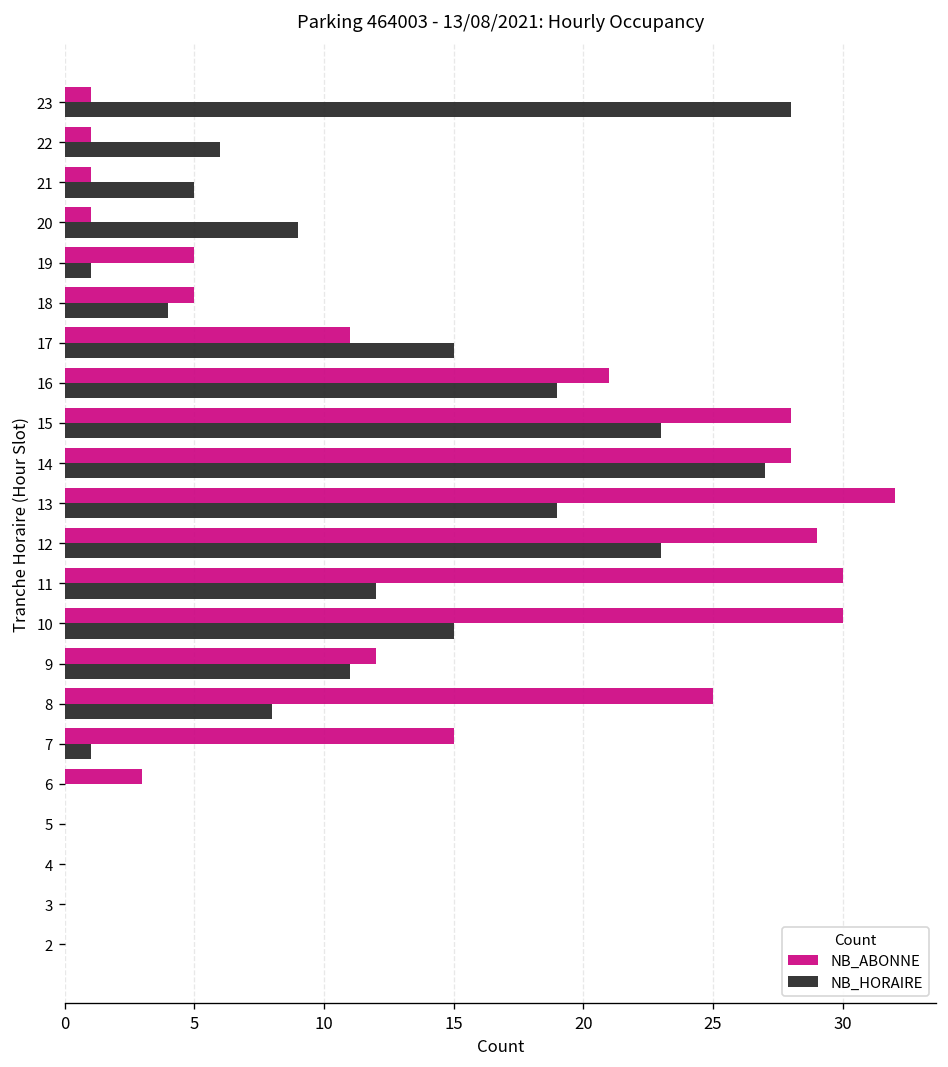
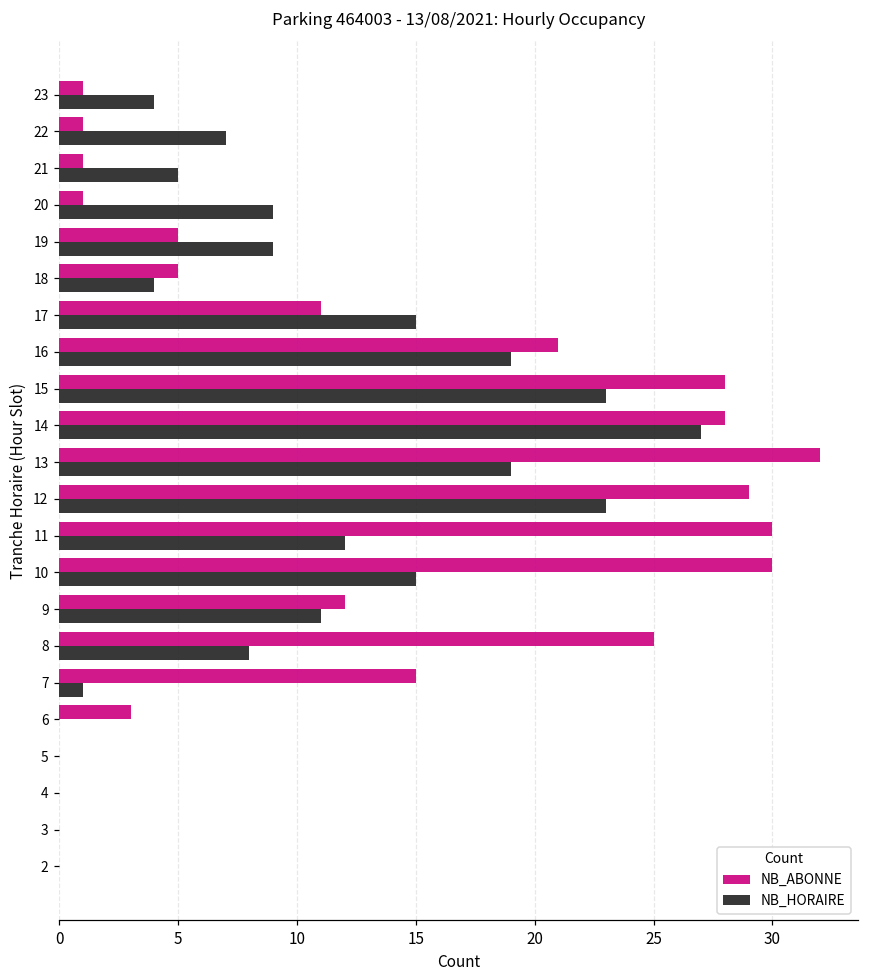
  {
    "NB_ABONNE": {
      "23": 1,
      "22": 1,
      "21": 1,
      "20": 1,
      "19": 5,
      "18": 5,
      "17": 11,
      "16": 21,
      "15": 28,
      "14": 28,
      "13": 32,
      "12": 29,
      "11": 30,
      "10": 30,
      "9": 12,
      "8": 25,
      "7": 15,
      "6": 3,
      "5": 0,
      "4": 0,
      "3": 0,
      "2": 0
    },
    "NB_HORAIRE": {
-     "23": 28,
-     "22": 6,
+     "23": 4,
+     "22": 7,
      "21": 5,
      "20": 9,
-     "19": 1,
+     "19": 9,
      "18": 4,
      "17": 15,
      "16": 19,
      "15": 23,
      "14": 27,
      "13": 19,
      "12": 23,
      "11": 12,
      "10": 15,
      "9": 11,
      "8": 8,
      "7": 1,
      "6": 0,
      "5": 0,
      "4": 0,
      "3": 0,
      "2": 0
    }
  }
